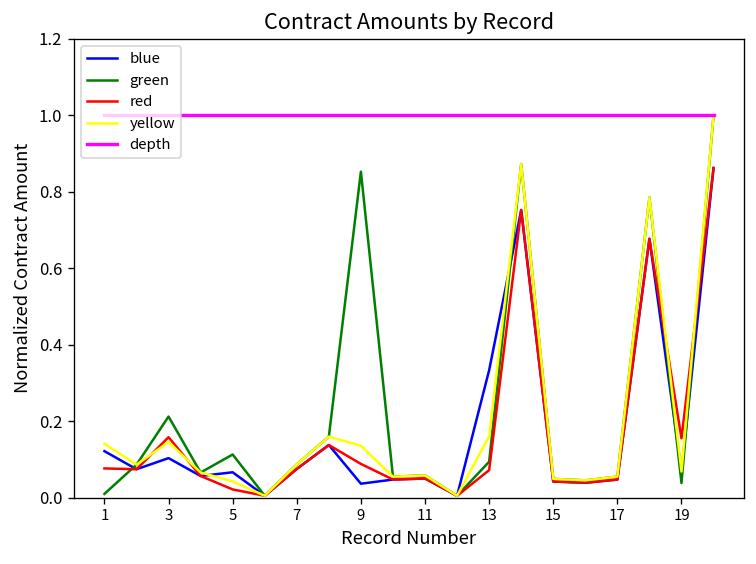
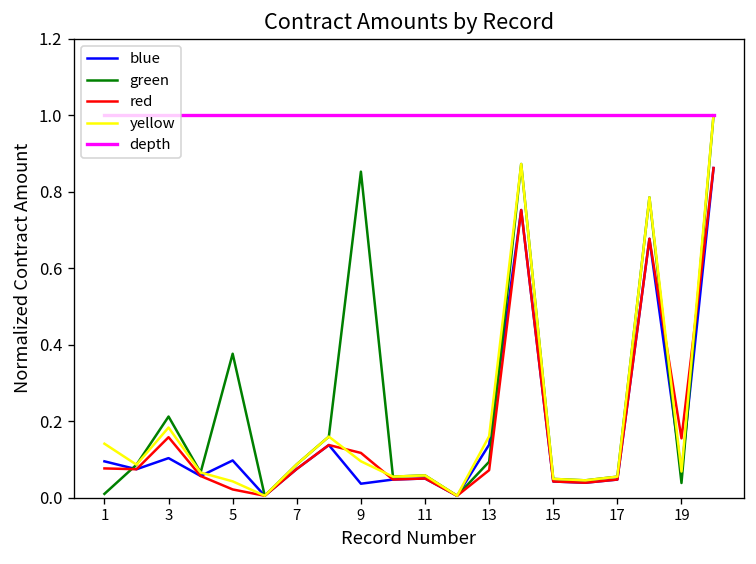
  {
    "blue": {
-     "1": 0.12,
+     "1": 0.10,
      "3": 0.10,
-     "5": 0.07,
+     "5": 0.10,
      "9": 0.04,
-     "13": 0.33
+     "13": 0.14
    },
    "green": {
      "1": 0.01,
      "3": 0.21,
-     "5": 0.11,
+     "5": 0.38,
      "9": 0.85,
      "13": 0.09,
      "19": 0.04
    },
    "red": {
      "1": 0.08,
      "3": 0.16,
      "5": 0.02,
-     "9": 0.09,
+     "9": 0.12,
      "13": 0.07,
      "19": 0.16
    },
    "yellow": {
      "1": 0.14,
-     "3": 0.15,
+     "3": 0.18,
      "5": 0.04,
-     "9": 0.14,
+     "9": 0.10,
      "13": 0.16
    },
    "depth": {
      "5": 1.00,
      "7": 1.00,
      "9": 1.00,
      "11": 1.00,
      "13": 1.00,
      "15": 1.00,
      "17": 1.00,
      "19": 1.00
    }
  }
